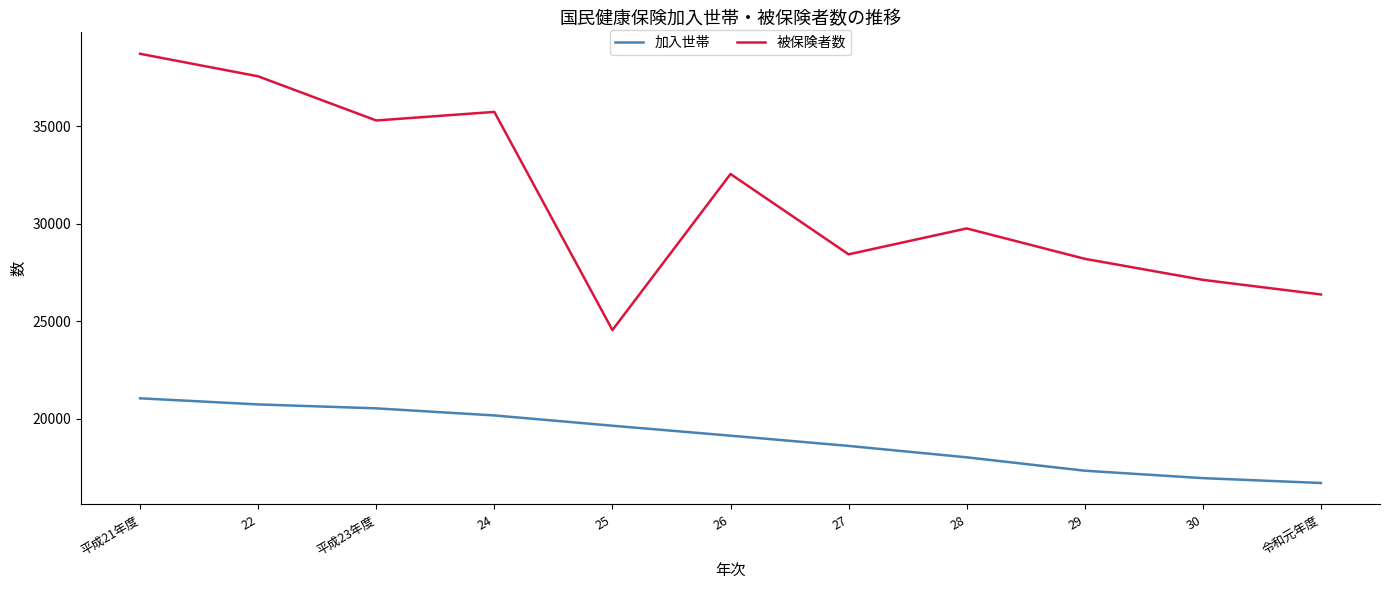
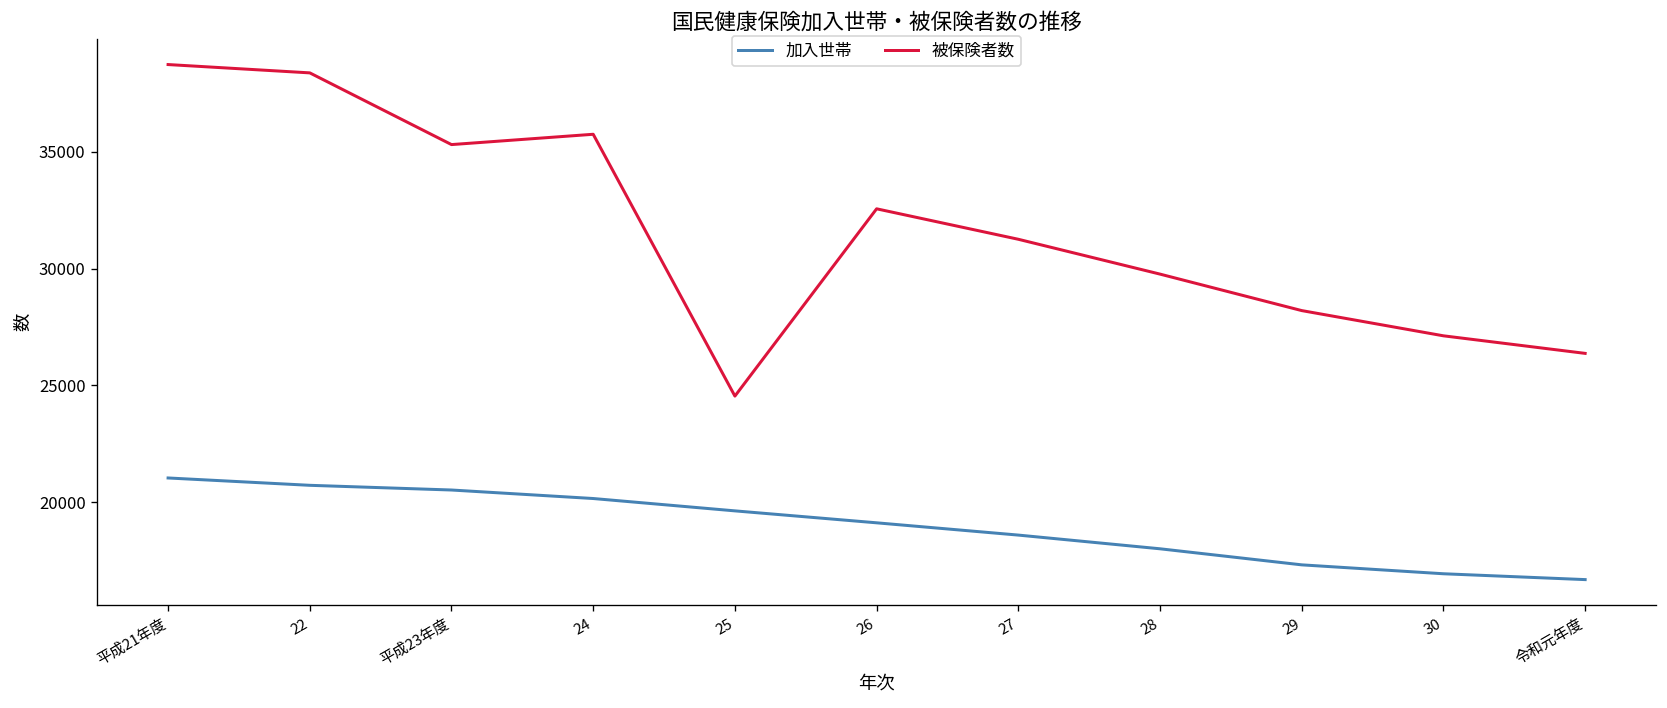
  {
    "加入世帯": {
      "平成21年度": 21000,
      "22": 20700,
      "平成23年度": 20500,
      "24": 20200,
      "25": 19600,
      "26": 19100,
      "27": 18600,
      "28": 18000,
      "29": 17300,
      "30": 16900,
      "令和元年度": 16700
    },
    "被保険者数": {
      "平成21年度": 38700,
-     "22": 37600,
+     "22": 38400,
      "平成23年度": 35300,
      "24": 35700,
      "25": 24500,
      "26": 32600,
-     "27": 28400,
+     "27": 31300,
      "28": 29800,
      "29": 28200,
      "30": 27100,
      "令和元年度": 26400
    }
  }
